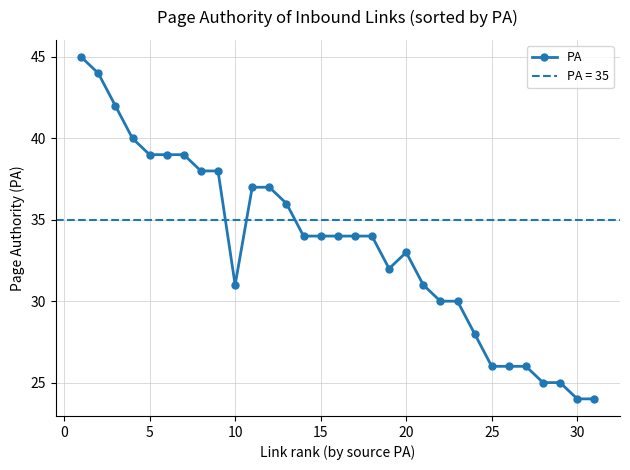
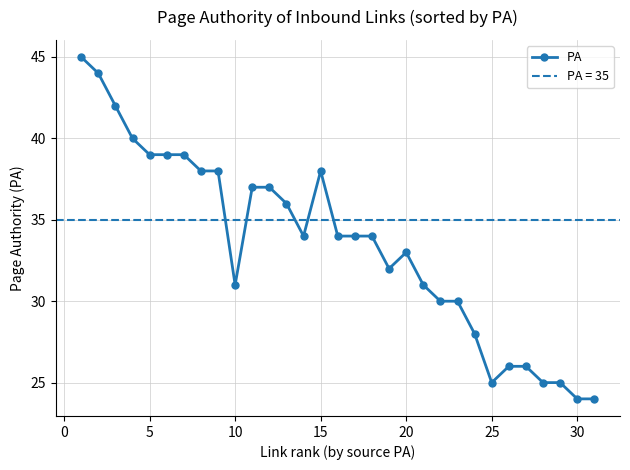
  {
    "5": 39,
    "10": 31,
-   "15": 34,
+   "15": 38,
    "20": 33,
-   "25": 26,
+   "25": 25,
    "30": 24
  }
